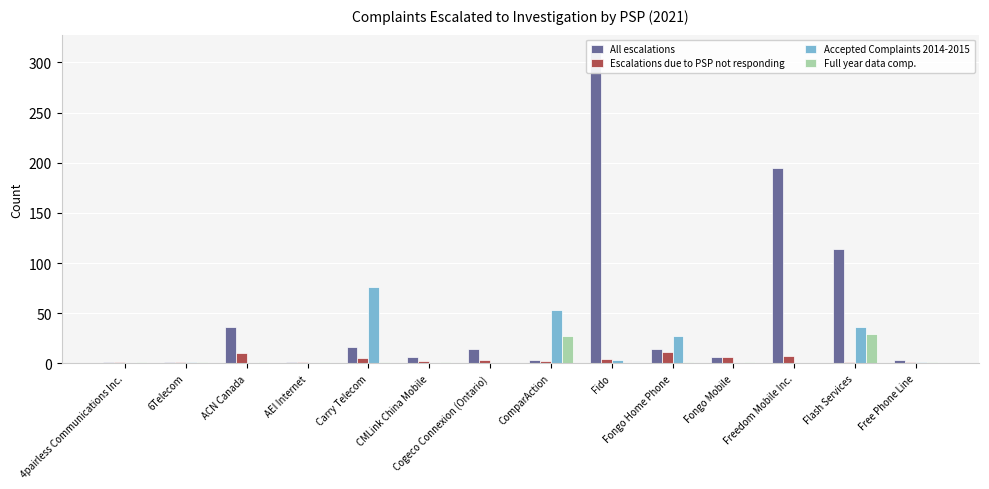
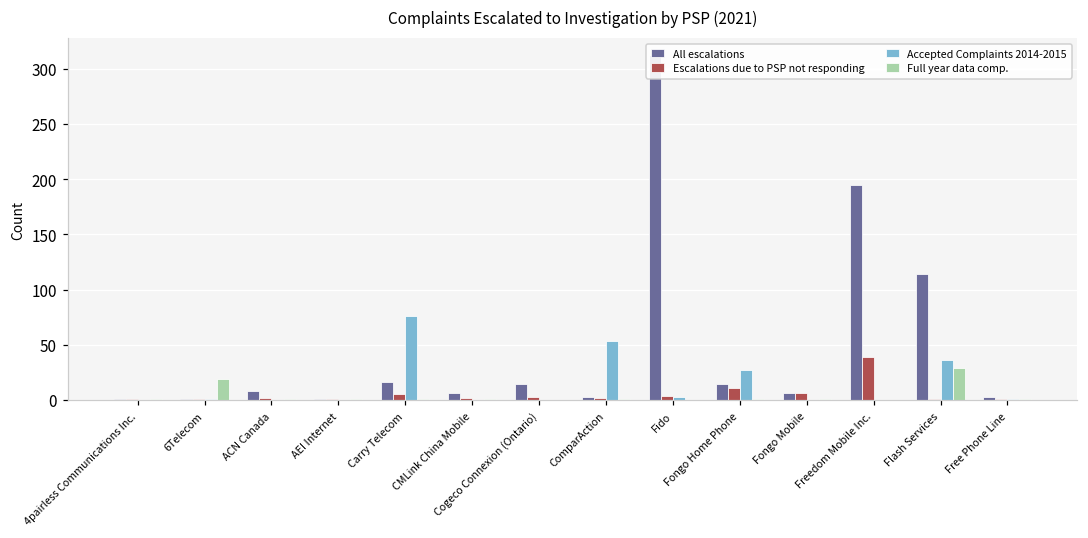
  {
    "All escalations": {
-     "ACN Canada": 36,
+     "ACN Canada": 8,
      "Carry Telecom": 16,
      "CMLink China Mobile": 6,
      "Cogeco Connexion (Ontario)": 14,
      "ComparAction": 3,
      "Fongo Home Phone": 14,
      "Fongo Mobile": 6,
      "Freedom Mobile Inc.": 195,
      "Flash Services": 114,
      "Free Phone Line": 3
    },
    "Escalations due to PSP not responding": {
-     "ACN Canada": 10,
+     "ACN Canada": 2,
      "Carry Telecom": 5,
      "Cogeco Connexion (Ontario)": 3,
      "Fido": 4,
      "Fongo Home Phone": 11,
      "Fongo Mobile": 6,
-     "Freedom Mobile Inc.": 7
+     "Freedom Mobile Inc.": 39
    },
    "Accepted Complaints 2014-2015": {
      "4pairless Communications Inc.": 0,
      "ACN Canada": 0,
      "AEI Internet": 0,
      "Carry Telecom": 76,
      "CMLink China Mobile": 0,
      "Cogeco Connexion (Ontario)": 0,
      "ComparAction": 53,
      "Fido": 3,
      "Fongo Home Phone": 27,
      "Fongo Mobile": 0,
      "Freedom Mobile Inc.": 0,
      "Flash Services": 36
    },
    "Full year data comp.": {
-     "6Telecom": 1,
+     "6Telecom": 19,
      "Cogeco Connexion (Ontario)": 0,
-     "ComparAction": 27,
+     "ComparAction": 1,
      "Fido": 0,
      "Freedom Mobile Inc.": 0,
      "Flash Services": 29
    }
  }
